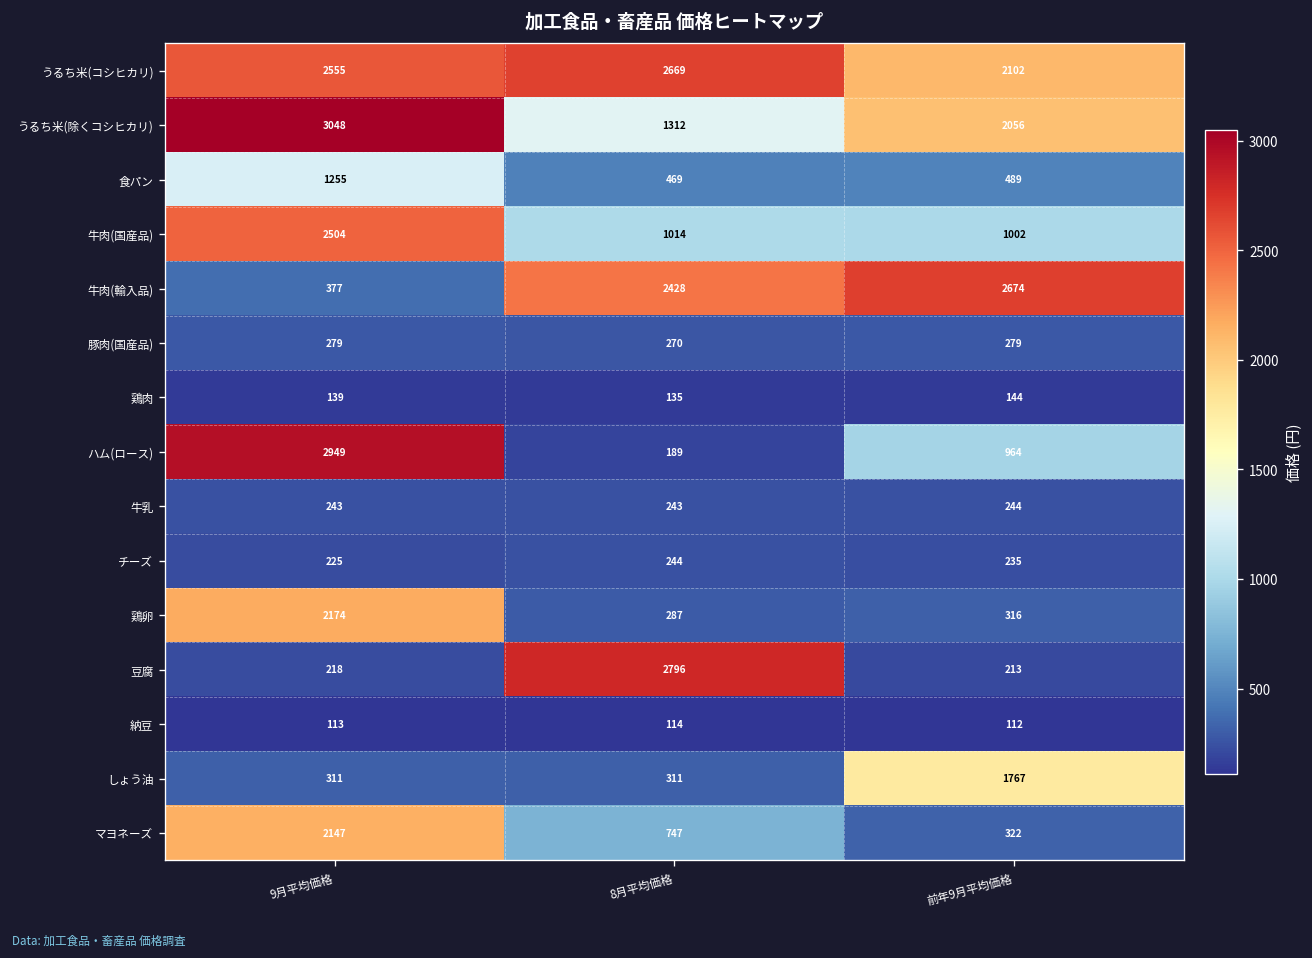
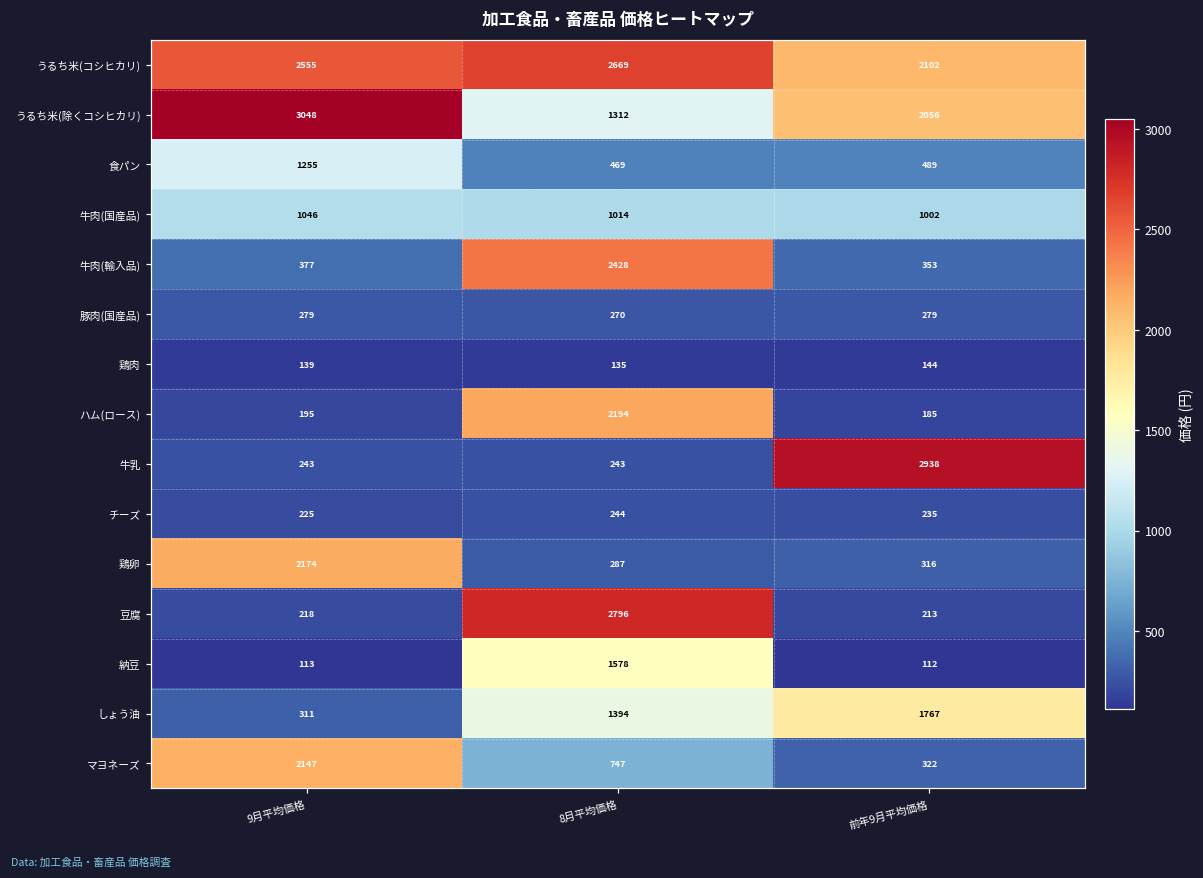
  {
    "うるち米(コシヒカリ)": {
      "9月平均価格": 2555,
      "8月平均価格": 2669,
      "前年9月平均価格": 2102
    },
    "うるち米(除くコシヒカリ)": {
      "9月平均価格": 3048,
      "8月平均価格": 1312,
      "前年9月平均価格": 2056
    },
    "食パン": {
      "9月平均価格": 1255,
      "8月平均価格": 469,
      "前年9月平均価格": 489
    },
    "牛肉(国産品)": {
-     "9月平均価格": 2504,
+     "9月平均価格": 1046,
      "8月平均価格": 1014,
      "前年9月平均価格": 1002
    },
    "牛肉(輸入品)": {
      "9月平均価格": 377,
      "8月平均価格": 2428,
-     "前年9月平均価格": 2674
+     "前年9月平均価格": 353
    },
    "豚肉(国産品)": {
      "9月平均価格": 279,
      "8月平均価格": 270,
      "前年9月平均価格": 279
    },
    "鶏肉": {
      "9月平均価格": 139,
      "8月平均価格": 135,
      "前年9月平均価格": 144
    },
    "ハム(ロース)": {
-     "9月平均価格": 2949,
-     "8月平均価格": 189,
-     "前年9月平均価格": 964
+     "9月平均価格": 195,
+     "8月平均価格": 2194,
+     "前年9月平均価格": 185
    },
    "牛乳": {
      "9月平均価格": 243,
      "8月平均価格": 243,
-     "前年9月平均価格": 244
+     "前年9月平均価格": 2938
    },
    "チーズ": {
      "9月平均価格": 225,
      "8月平均価格": 244,
      "前年9月平均価格": 235
    },
    "鶏卵": {
      "9月平均価格": 2174,
      "8月平均価格": 287,
      "前年9月平均価格": 316
    },
    "豆腐": {
      "9月平均価格": 218,
      "8月平均価格": 2796,
      "前年9月平均価格": 213
    },
    "納豆": {
      "9月平均価格": 113,
-     "8月平均価格": 114,
+     "8月平均価格": 1578,
      "前年9月平均価格": 112
    },
    "しょう油": {
      "9月平均価格": 311,
-     "8月平均価格": 311,
+     "8月平均価格": 1394,
      "前年9月平均価格": 1767
    },
    "マヨネーズ": {
      "9月平均価格": 2147,
      "8月平均価格": 747,
      "前年9月平均価格": 322
    }
  }
